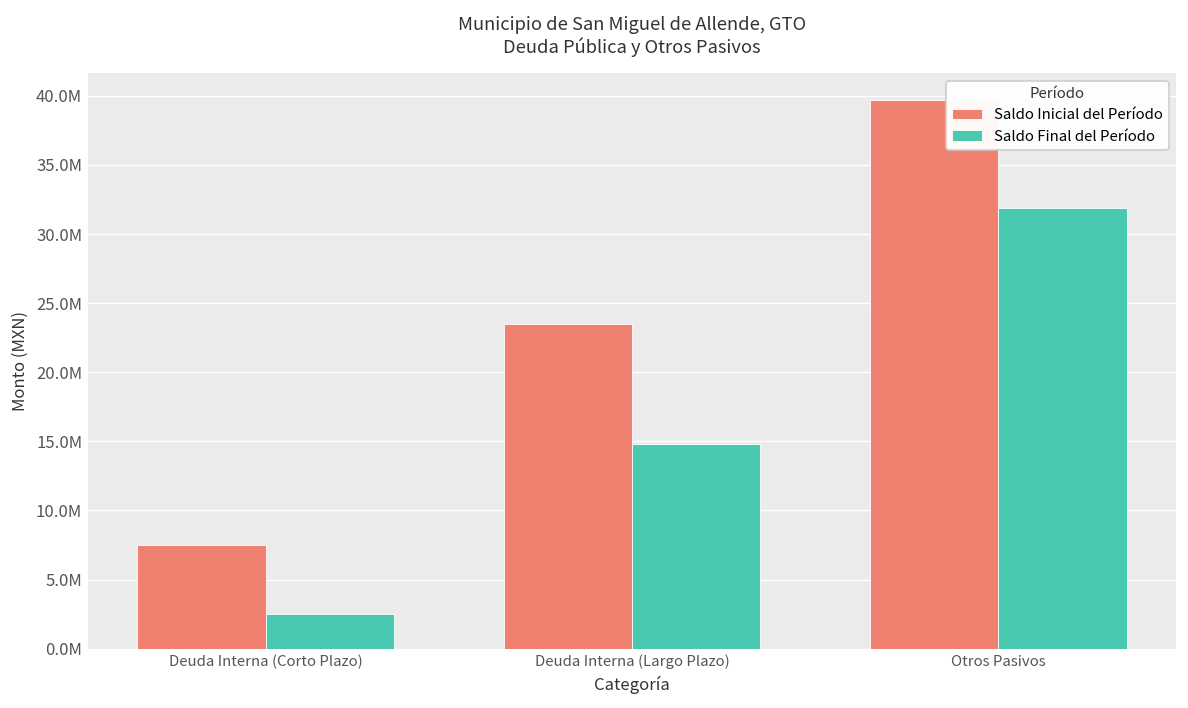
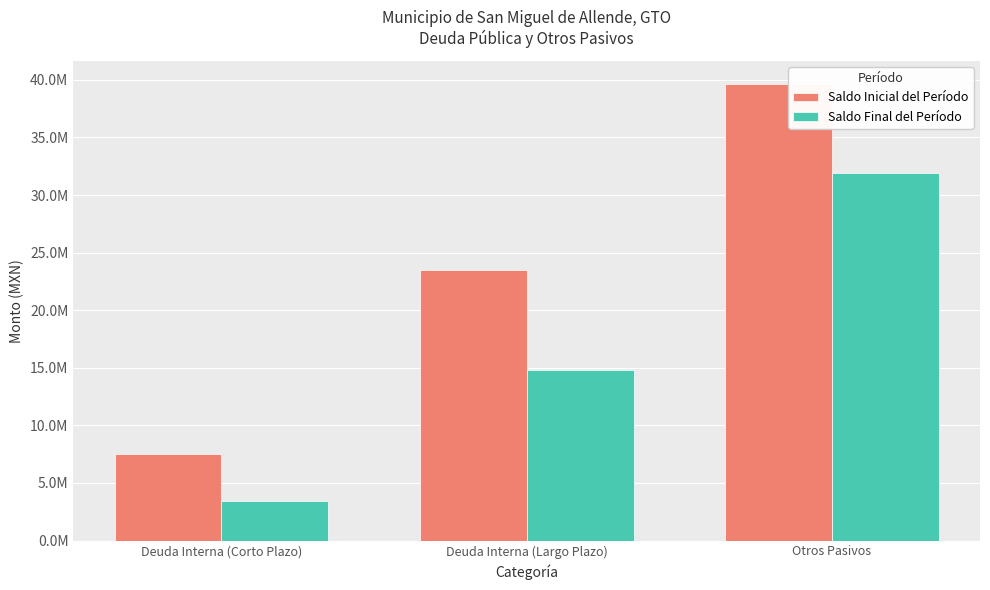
  {
    "Saldo Inicial del Período": {
      "Deuda Interna (Corto Plazo)": 7500000,
      "Deuda Interna (Largo Plazo)": 23500000,
      "Otros Pasivos": 39700000
    },
    "Saldo Final del Período": {
-     "Deuda Interna (Corto Plazo)": 2500000,
+     "Deuda Interna (Corto Plazo)": 3500000,
      "Deuda Interna (Largo Plazo)": 14800000,
      "Otros Pasivos": 31900000
    }
  }
